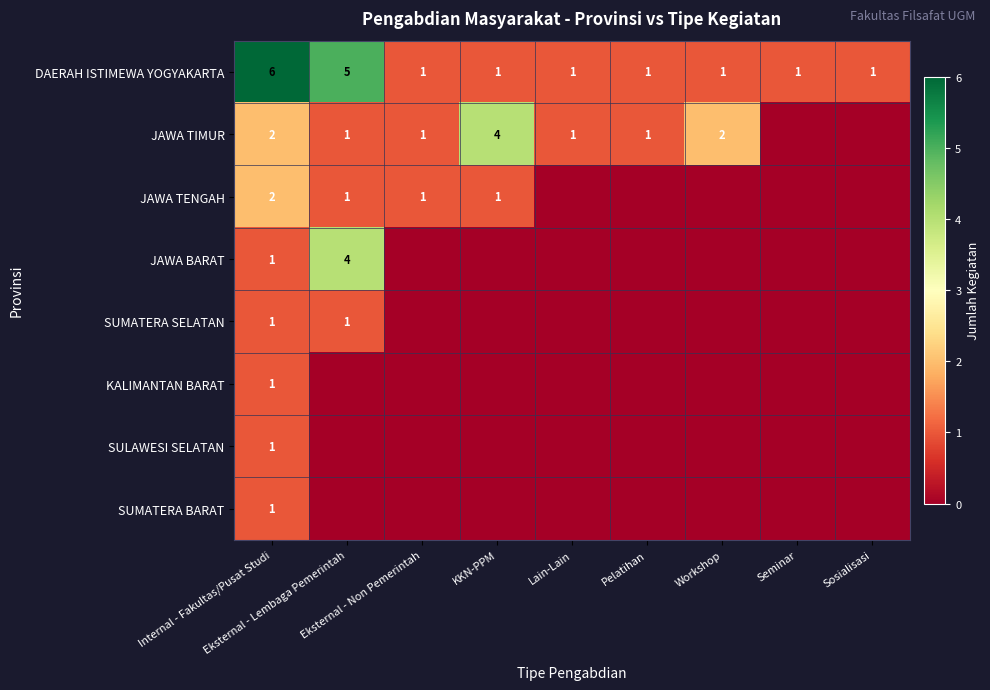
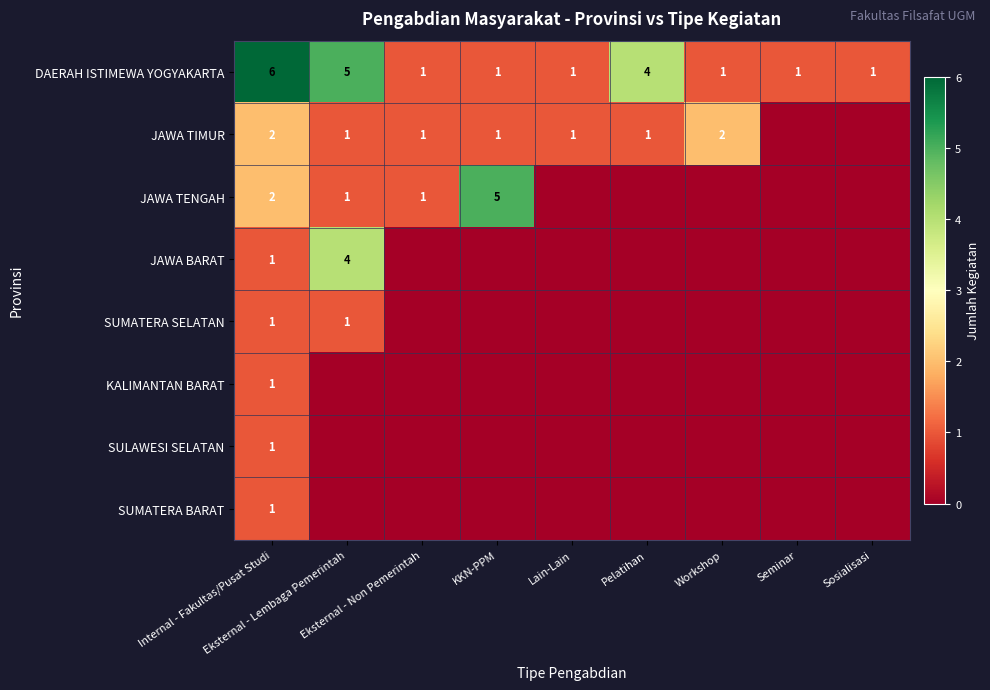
  {
    "DAERAH ISTIMEWA YOGYAKARTA": {
      "Internal - Fakultas/Pusat Studi": 6,
      "Eksternal - Lembaga Pemerintah": 5,
      "Eksternal - Non Pemerintah": 1,
      "KKN-PPM": 1,
      "Lain-Lain": 1,
-     "Pelatihan": 1,
+     "Pelatihan": 4,
      "Workshop": 1,
      "Seminar": 1,
      "Sosialisasi": 1
    },
    "JAWA TIMUR": {
      "Internal - Fakultas/Pusat Studi": 2,
      "Eksternal - Lembaga Pemerintah": 1,
      "Eksternal - Non Pemerintah": 1,
-     "KKN-PPM": 4,
+     "KKN-PPM": 1,
      "Lain-Lain": 1,
      "Pelatihan": 1,
      "Workshop": 2
    },
    "JAWA TENGAH": {
      "Internal - Fakultas/Pusat Studi": 2,
      "Eksternal - Lembaga Pemerintah": 1,
      "Eksternal - Non Pemerintah": 1,
-     "KKN-PPM": 1
+     "KKN-PPM": 5
    },
    "JAWA BARAT": {
      "Internal - Fakultas/Pusat Studi": 1,
      "Eksternal - Lembaga Pemerintah": 4
    },
    "SUMATERA SELATAN": {
      "Internal - Fakultas/Pusat Studi": 1,
      "Eksternal - Lembaga Pemerintah": 1
    },
    "KALIMANTAN BARAT": {
      "Internal - Fakultas/Pusat Studi": 1
    },
    "SULAWESI SELATAN": {
      "Internal - Fakultas/Pusat Studi": 1
    },
    "SUMATERA BARAT": {
      "Internal - Fakultas/Pusat Studi": 1
    }
  }
